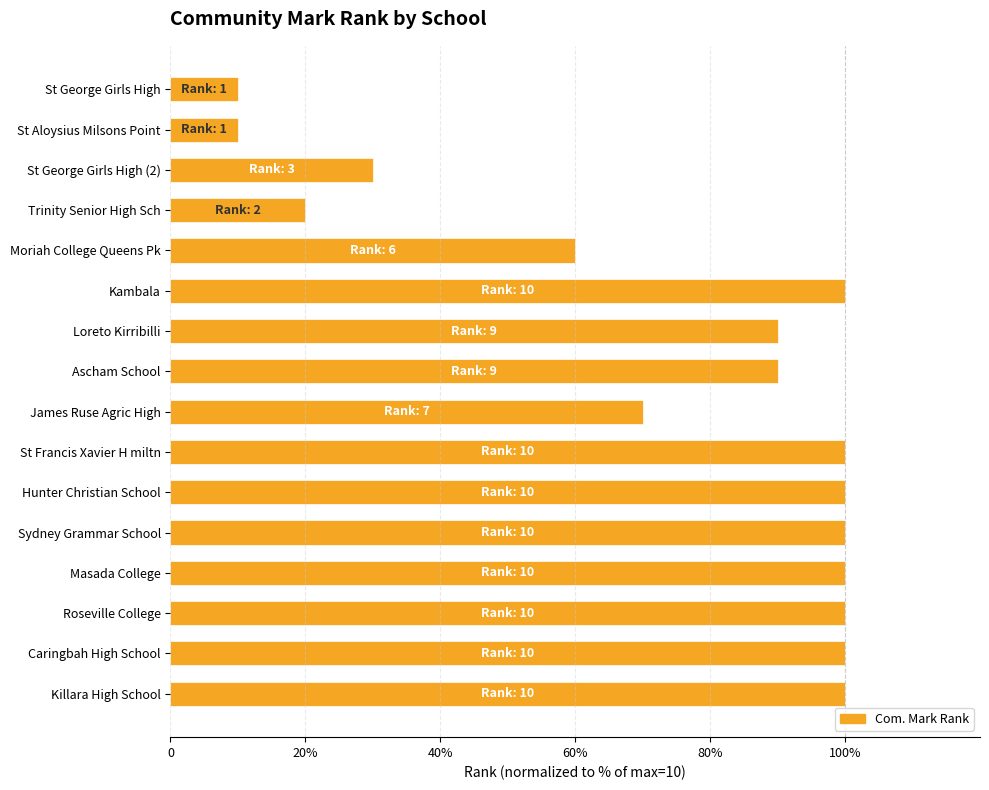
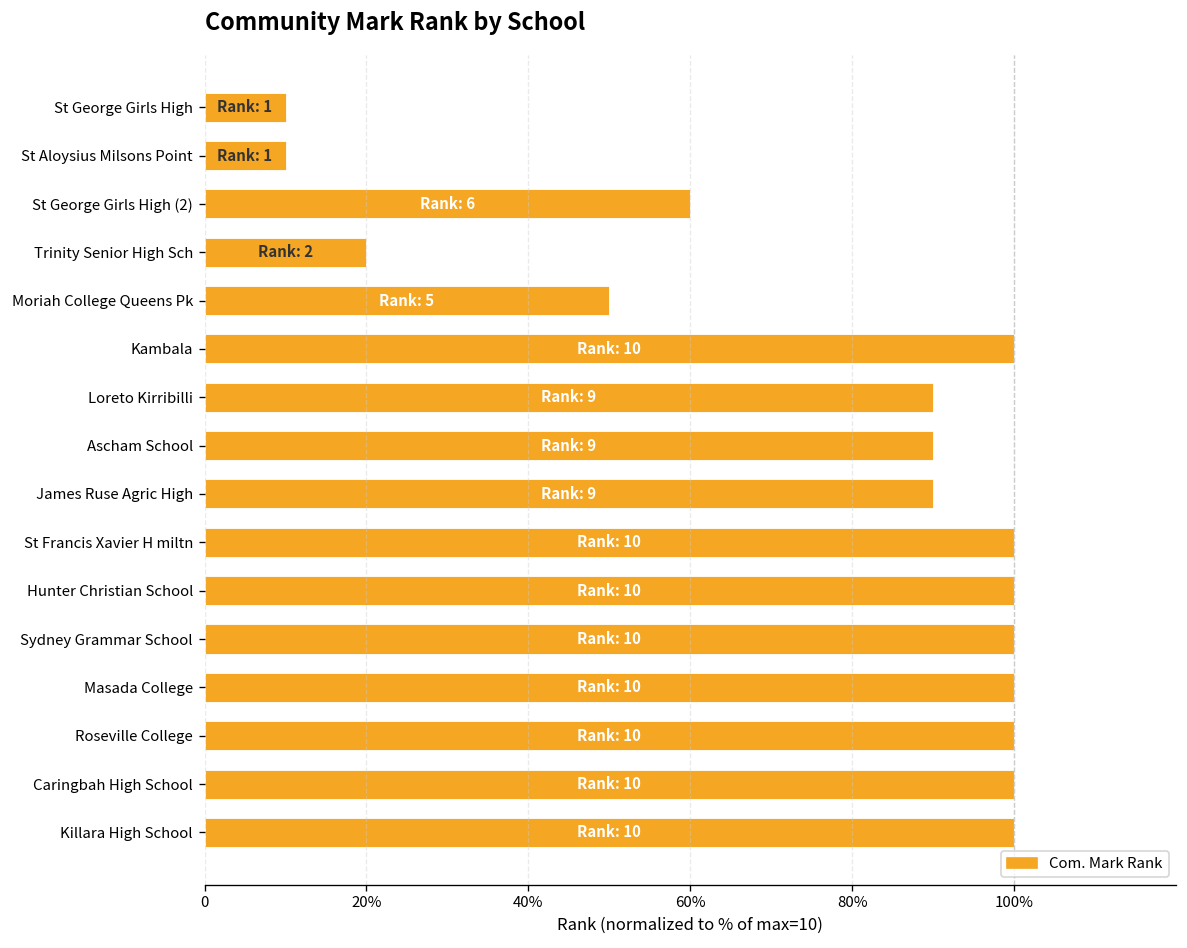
  {
-   "St George Girls High (2)": 3,
-   "Moriah College Queens Pk": 6,
-   "James Ruse Agric High": 7
+   "St George Girls High (2)": 6,
+   "Moriah College Queens Pk": 5,
+   "James Ruse Agric High": 9
  }
